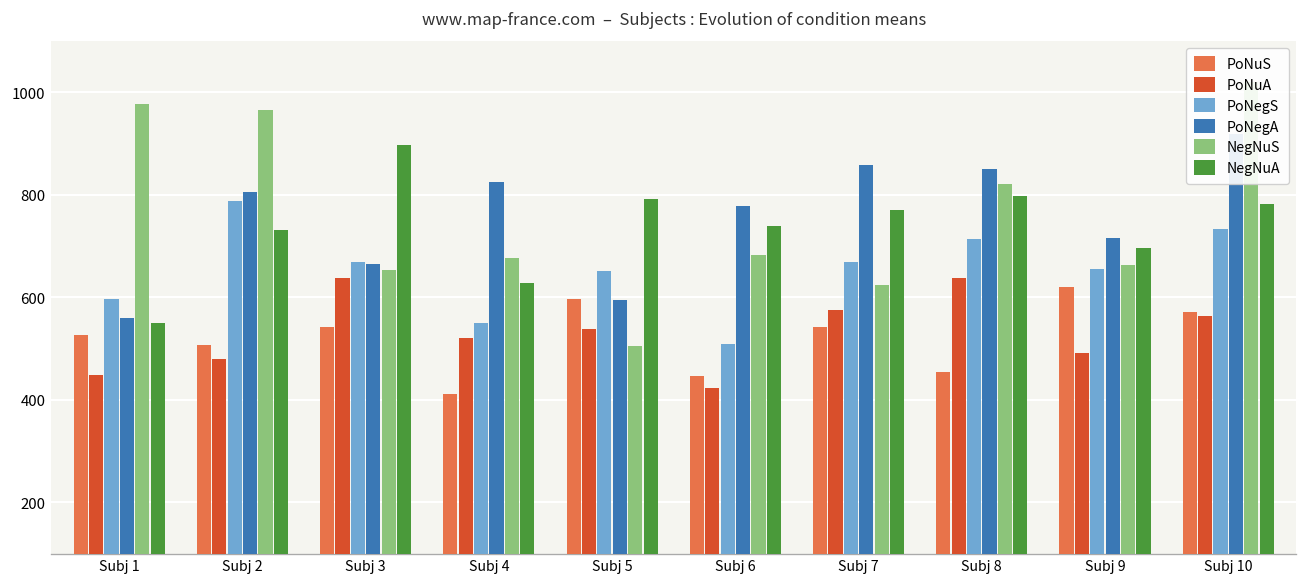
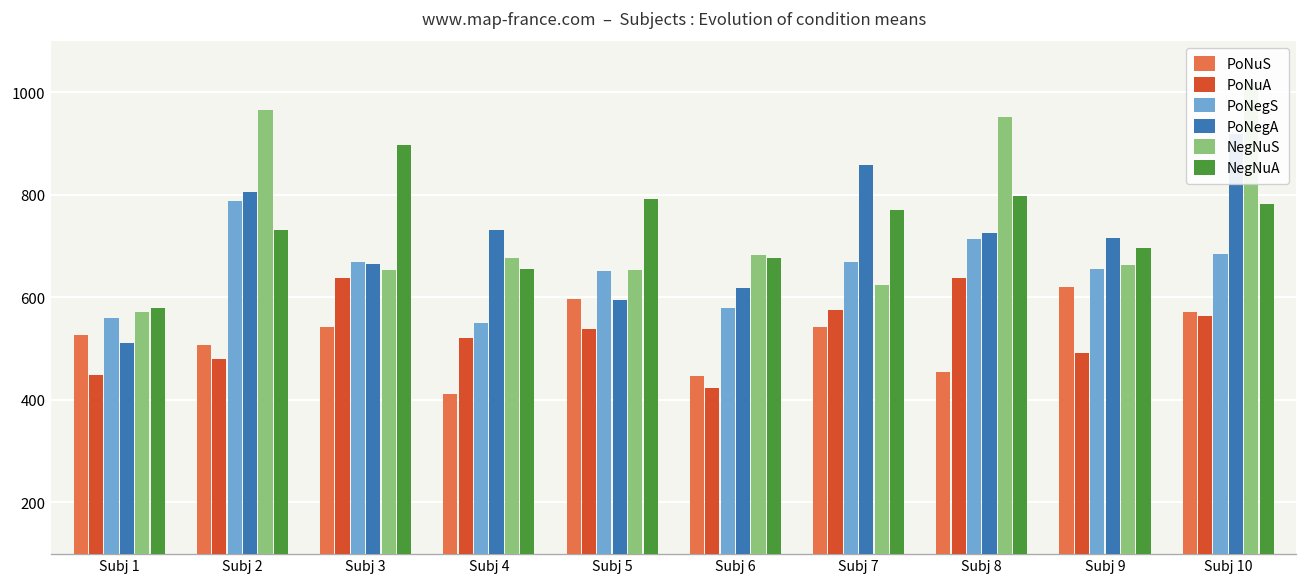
  {
    "PoNegS": {
-     "Subj 1": 600,
+     "Subj 1": 560,
      "Subj 2": 790,
      "Subj 3": 670,
      "Subj 4": 550,
      "Subj 5": 650,
-     "Subj 6": 510,
+     "Subj 6": 580,
      "Subj 7": 670,
      "Subj 8": 710,
      "Subj 9": 650,
-     "Subj 10": 730
+     "Subj 10": 680
    },
    "PoNegA": {
-     "Subj 1": 560,
+     "Subj 1": 510,
      "Subj 2": 800,
      "Subj 3": 660,
-     "Subj 4": 820,
+     "Subj 4": 730,
      "Subj 5": 600,
-     "Subj 6": 780,
+     "Subj 6": 620,
      "Subj 7": 860,
-     "Subj 8": 850,
+     "Subj 8": 720,
      "Subj 9": 720
    },
    "NegNuS": {
-     "Subj 1": 980,
+     "Subj 1": 570,
      "Subj 2": 970,
      "Subj 3": 650,
      "Subj 4": 680,
-     "Subj 5": 500,
+     "Subj 5": 650,
      "Subj 6": 680,
      "Subj 7": 620,
-     "Subj 8": 820,
+     "Subj 8": 950,
      "Subj 9": 660
    },
    "NegNuA": {
-     "Subj 1": 550,
+     "Subj 1": 580,
      "Subj 2": 730,
      "Subj 3": 900,
-     "Subj 4": 630,
+     "Subj 4": 660,
      "Subj 5": 790,
-     "Subj 6": 740,
+     "Subj 6": 680,
      "Subj 7": 770,
      "Subj 8": 800,
      "Subj 9": 700,
      "Subj 10": 780
    }
  }
